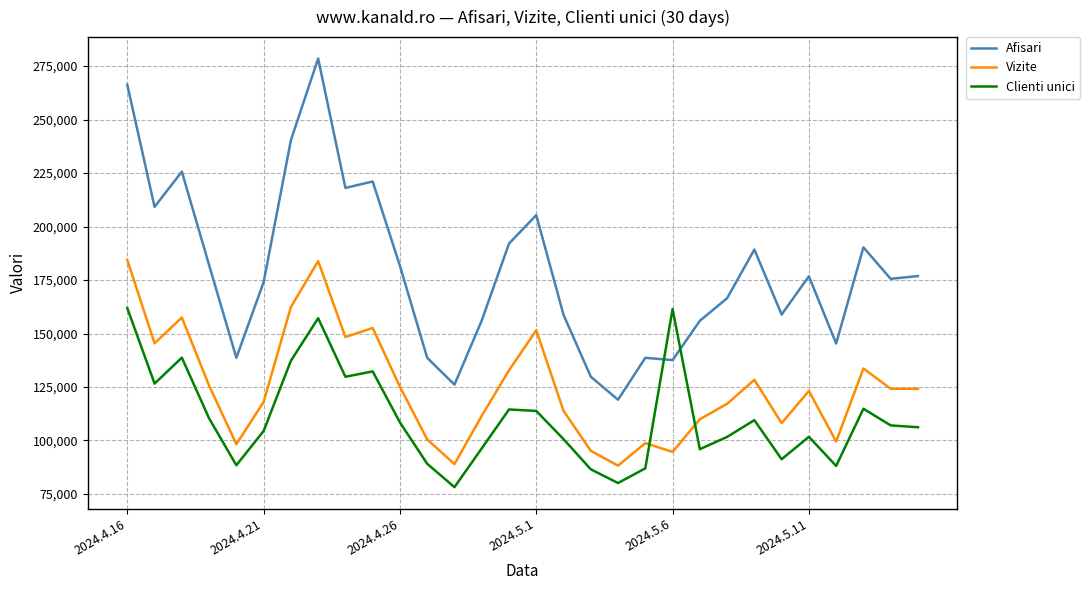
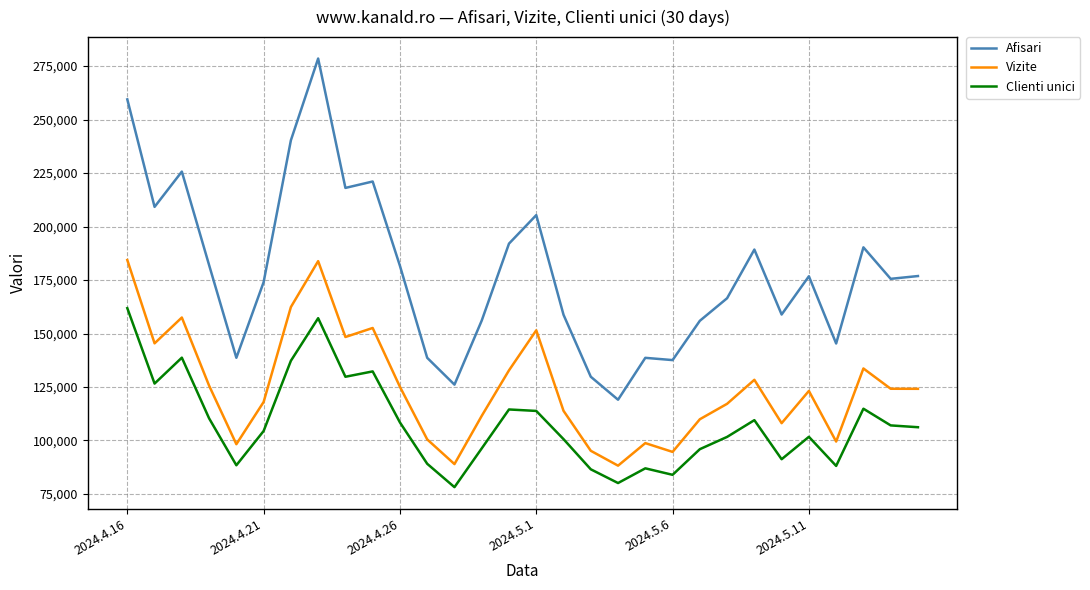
  {
    "Afisari": {
-     "2024.4.16": "266,000",
+     "2024.4.16": "259,000",
      "2024.4.21": "174,000",
      "2024.4.26": "182,000",
      "2024.5.1": "205,000",
      "2024.5.6": "138,000",
      "2024.5.11": "177,000"
    },
    "Vizite": {
      "2024.4.16": "184,000",
      "2024.4.21": "118,000",
      "2024.4.26": "125,000",
      "2024.5.1": "151,000",
      "2024.5.6": "95,000",
      "2024.5.11": "123,000"
    },
    "Clienti unici": {
      "2024.4.16": "162,000",
      "2024.4.21": "104,000",
      "2024.4.26": "108,000",
      "2024.5.1": "114,000",
-     "2024.5.6": "161,000",
+     "2024.5.6": "84,000",
      "2024.5.11": "102,000"
    }
  }
